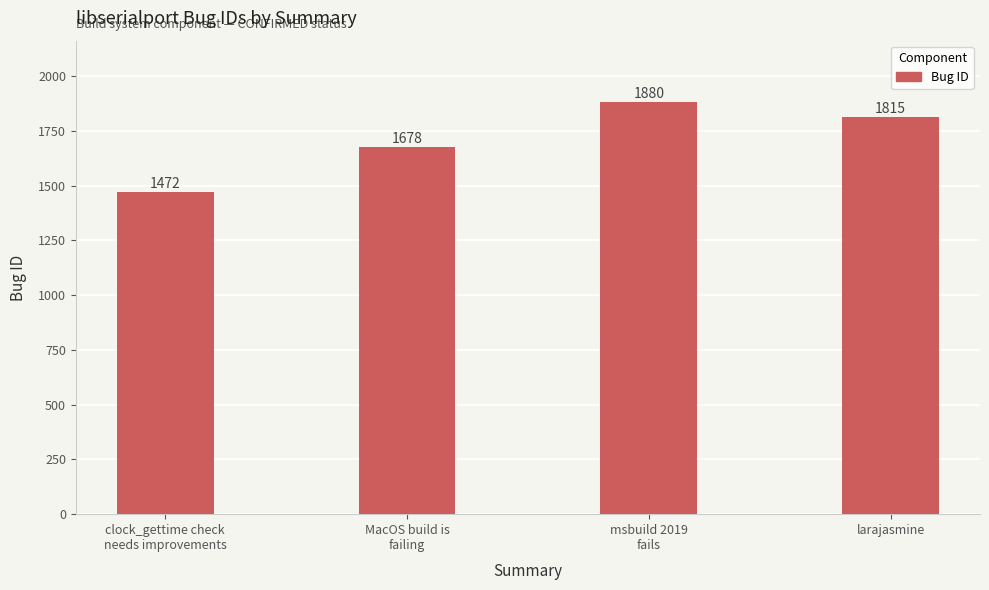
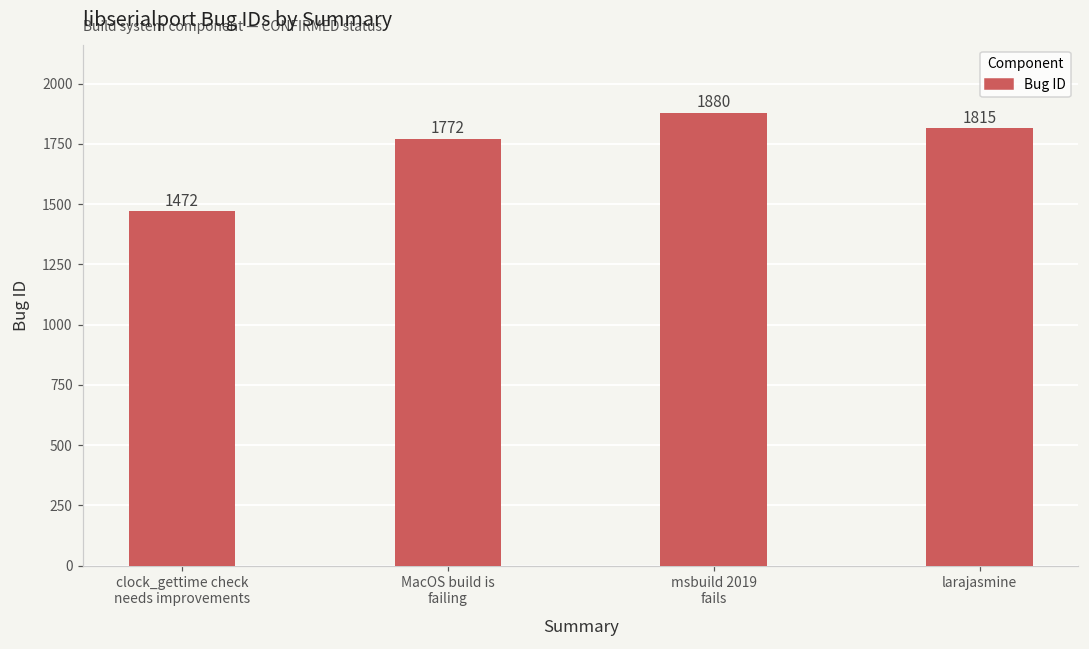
  {
    "clock_gettime check needs improvements": 1472,
-   "MacOS build is failing": 1678,
+   "MacOS build is failing": 1772,
    "msbuild 2019 fails": 1880,
    "larajasmine": 1815
  }
